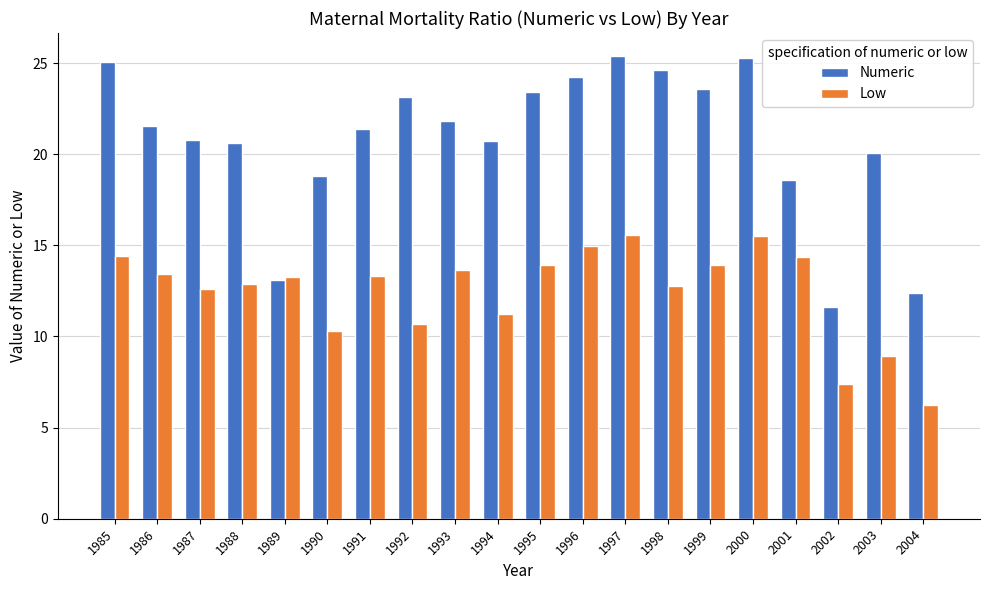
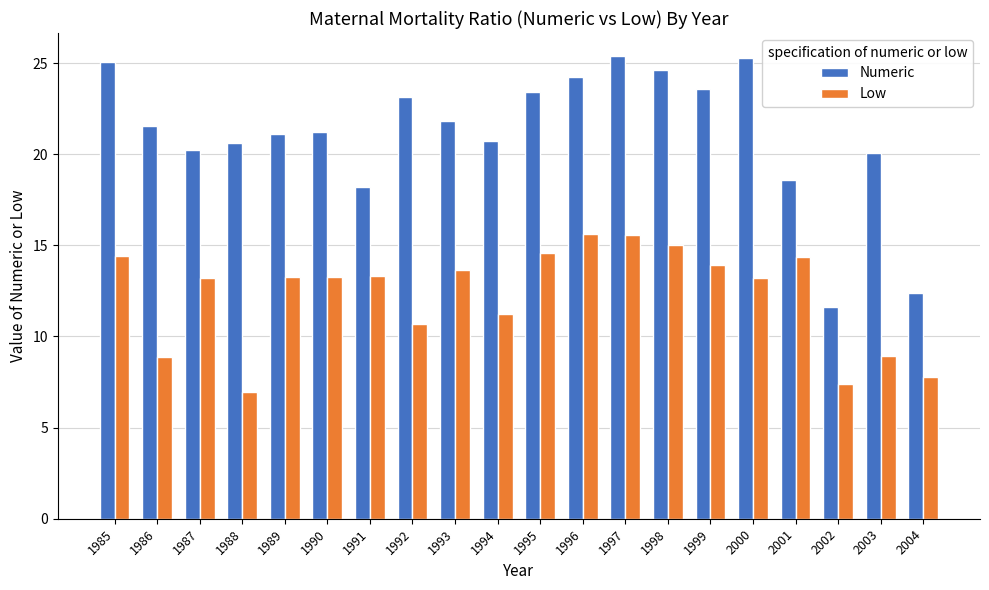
  {
    "Numeric": {
      "1985": 25.0,
      "1986": 21.6,
-     "1987": 20.8,
+     "1987": 20.2,
      "1988": 20.6,
-     "1989": 13.1,
-     "1990": 18.8,
-     "1991": 21.4,
+     "1989": 21.1,
+     "1990": 21.2,
+     "1991": 18.2,
      "1992": 23.1,
      "1993": 21.8,
      "1994": 20.7,
      "1995": 23.4,
      "1996": 24.3,
      "1997": 25.4,
      "1998": 24.6,
      "1999": 23.5,
      "2000": 25.3,
      "2001": 18.6,
      "2002": 11.6,
      "2003": 20.1,
      "2004": 12.4
    },
    "Low": {
      "1985": 14.4,
-     "1986": 13.4,
-     "1987": 12.6,
-     "1988": 12.9,
+     "1986": 8.9,
+     "1987": 13.2,
+     "1988": 7.0,
      "1989": 13.3,
-     "1990": 10.3,
+     "1990": 13.3,
      "1991": 13.3,
      "1992": 10.7,
      "1993": 13.7,
      "1994": 11.2,
-     "1995": 13.9,
-     "1996": 15.0,
+     "1995": 14.6,
+     "1996": 15.6,
      "1997": 15.5,
-     "1998": 12.8,
+     "1998": 15.0,
      "1999": 13.9,
-     "2000": 15.5,
+     "2000": 13.2,
      "2001": 14.3,
      "2002": 7.4,
      "2003": 8.9,
-     "2004": 6.2
+     "2004": 7.8
    }
  }
